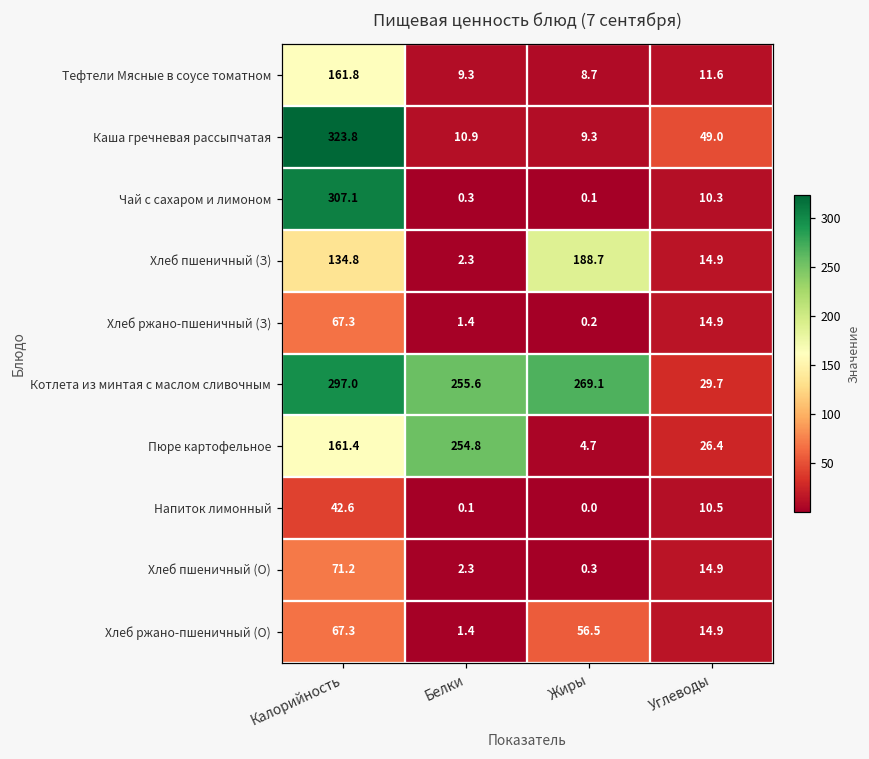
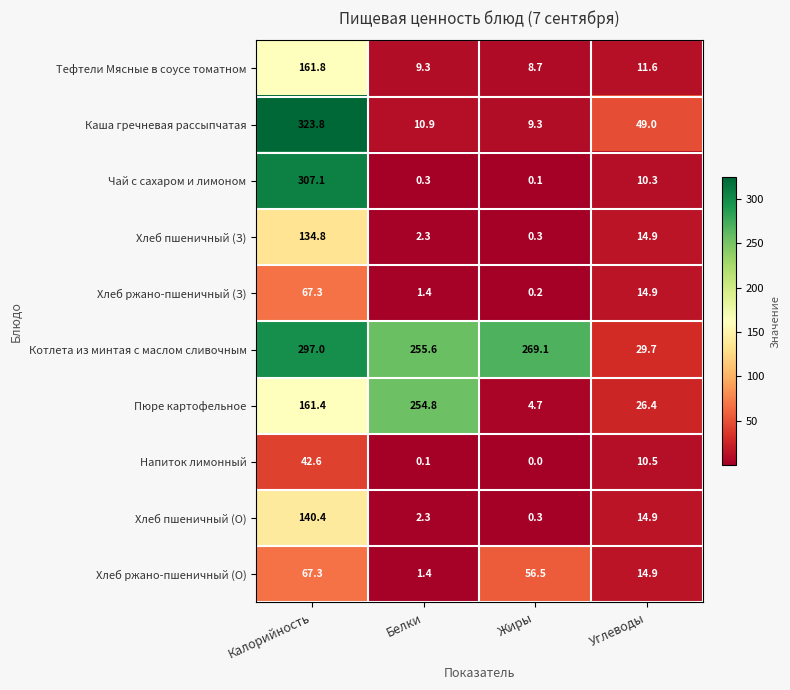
  {
    "Тефтели Мясные в соусе томатном": {
      "Калорийность": 161.8,
      "Белки": 9.3,
      "Жиры": 8.7,
      "Углеводы": 11.6
    },
    "Каша гречневая рассыпчатая": {
      "Калорийность": 323.8,
      "Белки": 10.9,
      "Жиры": 9.3,
      "Углеводы": 49.0
    },
    "Чай с сахаром и лимоном": {
      "Калорийность": 307.1,
      "Белки": 0.3,
      "Жиры": 0.1,
      "Углеводы": 10.3
    },
    "Хлеб пшеничный (З)": {
      "Калорийность": 134.8,
      "Белки": 2.3,
-     "Жиры": 188.7,
+     "Жиры": 0.3,
      "Углеводы": 14.9
    },
    "Хлеб ржано-пшеничный (З)": {
      "Калорийность": 67.3,
      "Белки": 1.4,
      "Жиры": 0.2,
      "Углеводы": 14.9
    },
    "Котлета из минтая с маслом сливочным": {
      "Калорийность": 297.0,
      "Белки": 255.6,
      "Жиры": 269.1,
      "Углеводы": 29.7
    },
    "Пюре картофельное": {
      "Калорийность": 161.4,
      "Белки": 254.8,
      "Жиры": 4.7,
      "Углеводы": 26.4
    },
    "Напиток лимонный": {
      "Калорийность": 42.6,
      "Белки": 0.1,
      "Жиры": 0.0,
      "Углеводы": 10.5
    },
    "Хлеб пшеничный (О)": {
-     "Калорийность": 71.2,
+     "Калорийность": 140.4,
      "Белки": 2.3,
      "Жиры": 0.3,
      "Углеводы": 14.9
    },
    "Хлеб ржано-пшеничный (О)": {
      "Калорийность": 67.3,
      "Белки": 1.4,
      "Жиры": 56.5,
      "Углеводы": 14.9
    }
  }
